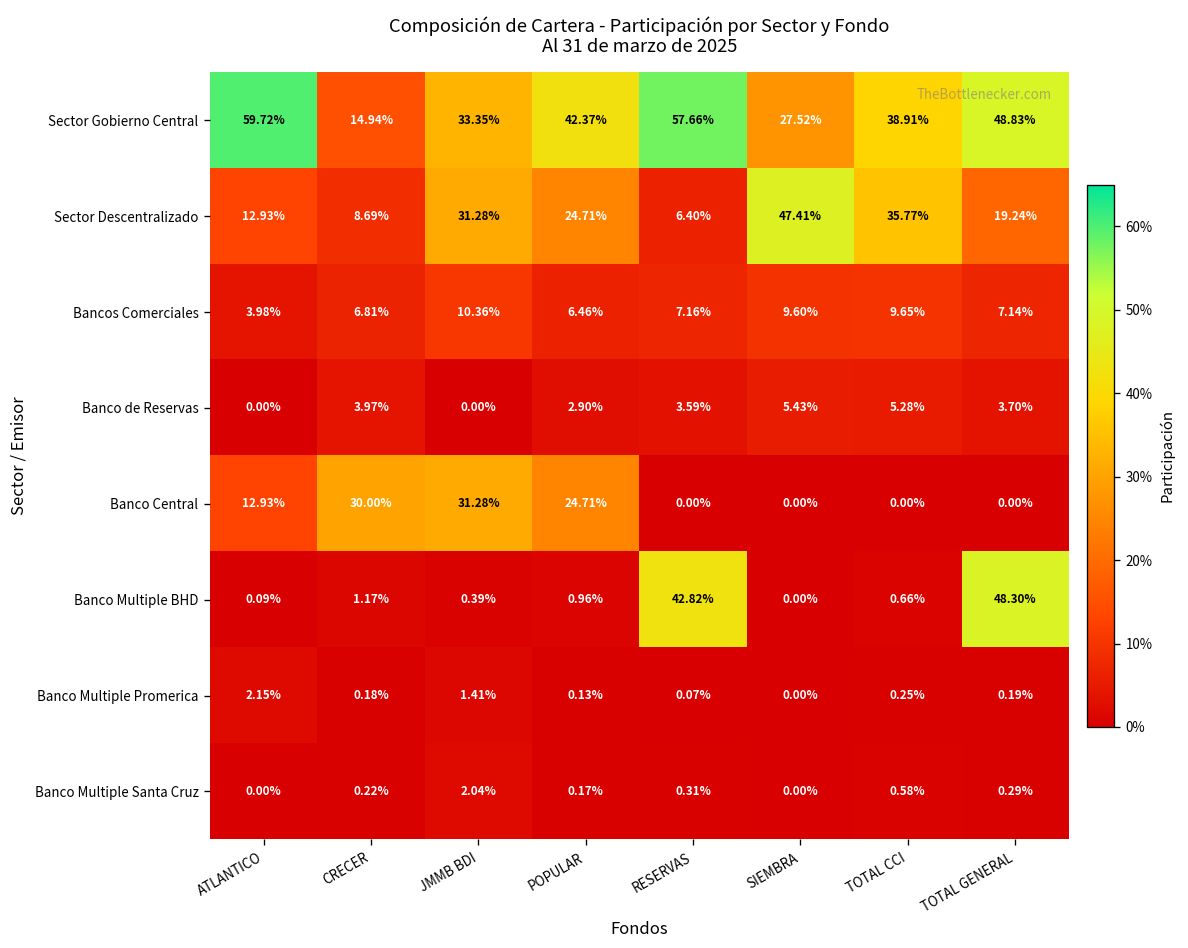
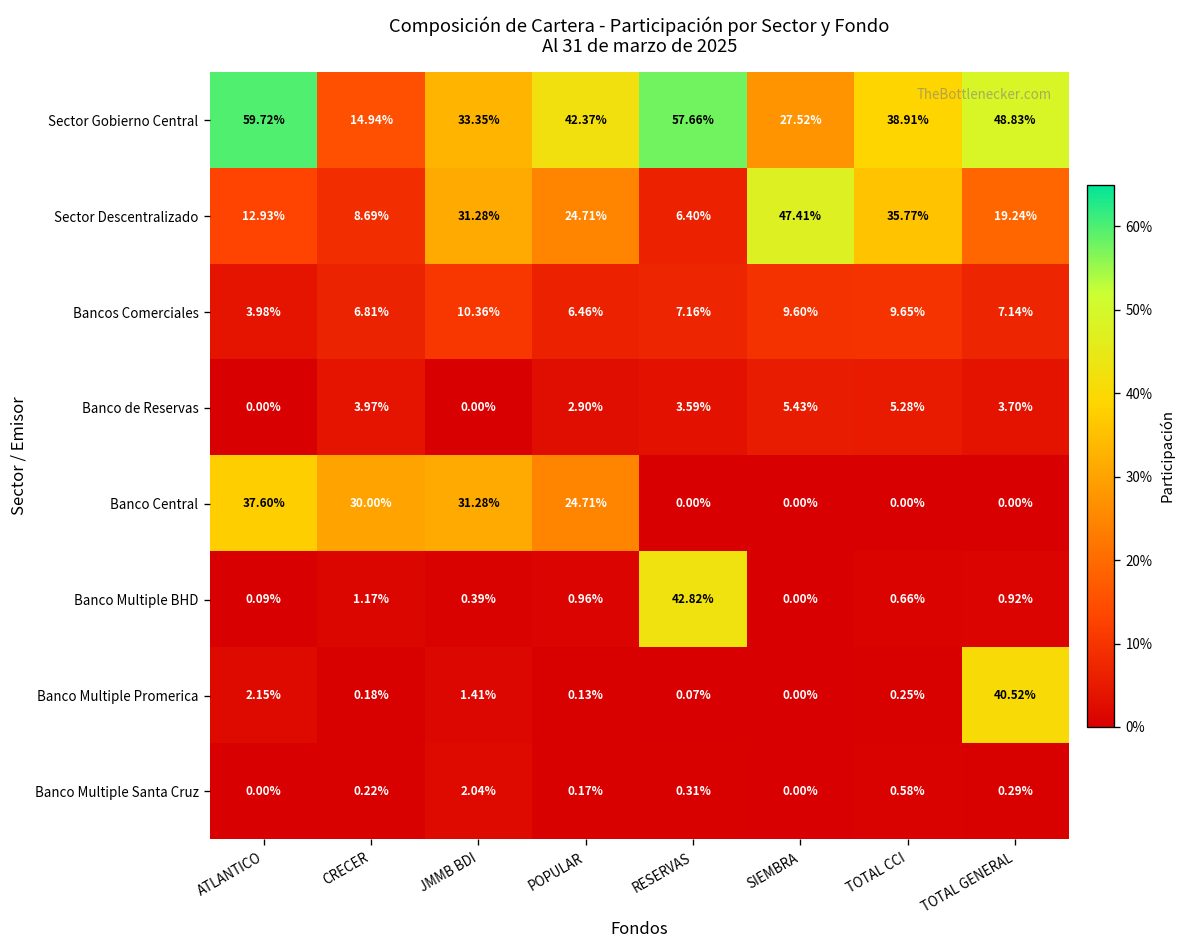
  {
    "Sector Gobierno Central": {
      "ATLANTICO": "59.72%",
      "CRECER": "14.94%",
      "JMMB BDI": "33.35%",
      "POPULAR": "42.37%",
      "RESERVAS": "57.66%",
      "SIEMBRA": "27.52%",
      "TOTAL CCI": "38.91%"
    },
    "Sector Descentralizado": {
      "ATLANTICO": "12.93%",
      "CRECER": "8.69%",
      "JMMB BDI": "31.28%",
      "POPULAR": "24.71%",
      "RESERVAS": "6.40%",
      "SIEMBRA": "47.41%",
      "TOTAL CCI": "35.77%",
      "TOTAL GENERAL": "19.24%"
    },
    "Bancos Comerciales": {
      "ATLANTICO": "3.98%",
      "CRECER": "6.81%",
      "JMMB BDI": "10.36%",
      "POPULAR": "6.46%",
      "RESERVAS": "7.16%",
      "SIEMBRA": "9.60%",
      "TOTAL CCI": "9.65%",
      "TOTAL GENERAL": "7.14%"
    },
    "Banco de Reservas": {
      "ATLANTICO": "0.00%",
      "CRECER": "3.97%",
      "JMMB BDI": "0.00%",
      "POPULAR": "2.90%",
      "RESERVAS": "3.59%",
      "SIEMBRA": "5.43%",
      "TOTAL CCI": "5.28%",
      "TOTAL GENERAL": "3.70%"
    },
    "Banco Central": {
-     "ATLANTICO": "12.93%",
+     "ATLANTICO": "37.60%",
      "CRECER": "30.00%",
      "JMMB BDI": "31.28%",
      "POPULAR": "24.71%",
      "RESERVAS": "0.00%",
      "SIEMBRA": "0.00%",
      "TOTAL CCI": "0.00%",
      "TOTAL GENERAL": "0.00%"
    },
    "Banco Multiple BHD": {
      "ATLANTICO": "0.09%",
      "CRECER": "1.17%",
      "JMMB BDI": "0.39%",
      "POPULAR": "0.96%",
      "RESERVAS": "42.82%",
      "SIEMBRA": "0.00%",
      "TOTAL CCI": "0.66%",
-     "TOTAL GENERAL": "48.30%"
+     "TOTAL GENERAL": "0.92%"
    },
    "Banco Multiple Promerica": {
      "ATLANTICO": "2.15%",
      "CRECER": "0.18%",
      "JMMB BDI": "1.41%",
      "POPULAR": "0.13%",
      "RESERVAS": "0.07%",
      "SIEMBRA": "0.00%",
      "TOTAL CCI": "0.25%",
-     "TOTAL GENERAL": "0.19%"
+     "TOTAL GENERAL": "40.52%"
    },
    "Banco Multiple Santa Cruz": {
      "ATLANTICO": "0.00%",
      "CRECER": "0.22%",
      "JMMB BDI": "2.04%",
      "POPULAR": "0.17%",
      "RESERVAS": "0.31%",
      "SIEMBRA": "0.00%",
      "TOTAL CCI": "0.58%",
      "TOTAL GENERAL": "0.29%"
    }
  }
